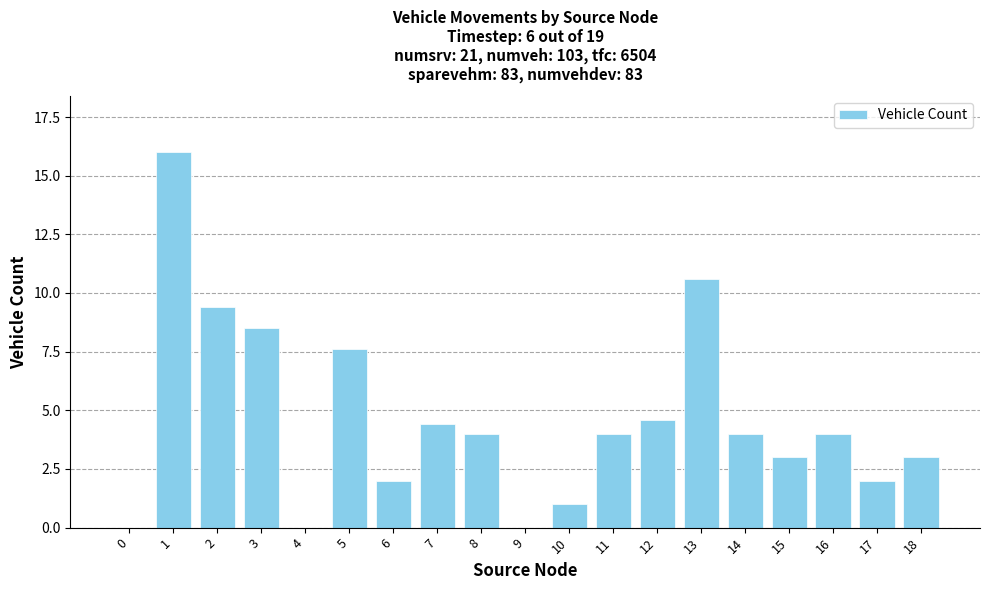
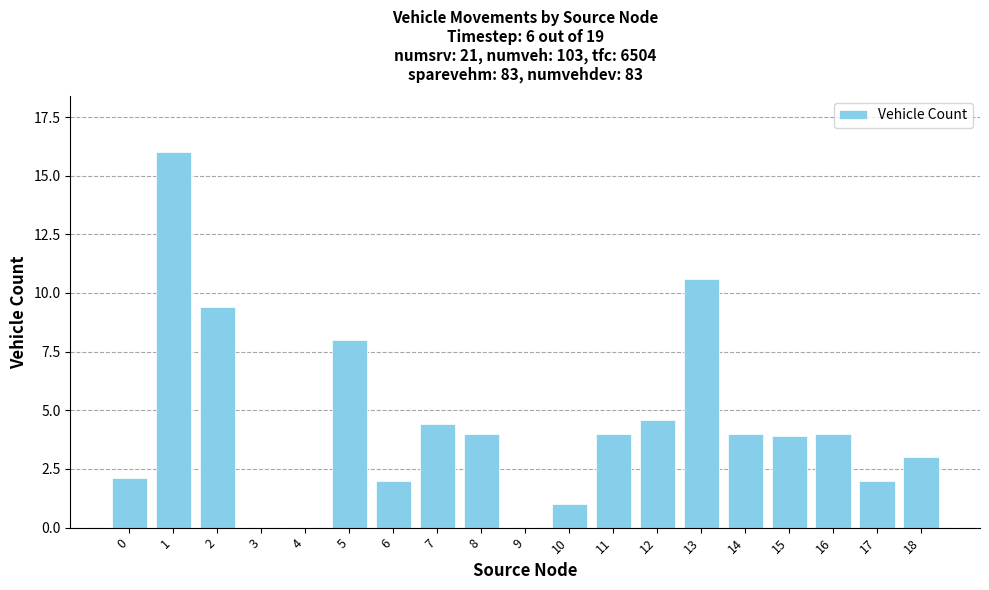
  {
-   "0": 0.0,
+   "0": 2.1,
    "1": 16.0,
    "2": 9.4,
-   "3": 8.5,
+   "3": 0.0,
    "4": 0.0,
-   "5": 7.6,
+   "5": 8.0,
    "6": 2.0,
    "7": 4.4,
    "8": 4.0,
    "9": 0.0,
    "10": 1.0,
    "11": 4.0,
    "12": 4.6,
    "13": 10.6,
    "14": 4.0,
-   "15": 3.0,
+   "15": 3.9,
    "16": 4.0,
    "17": 2.0,
    "18": 3.0
  }
